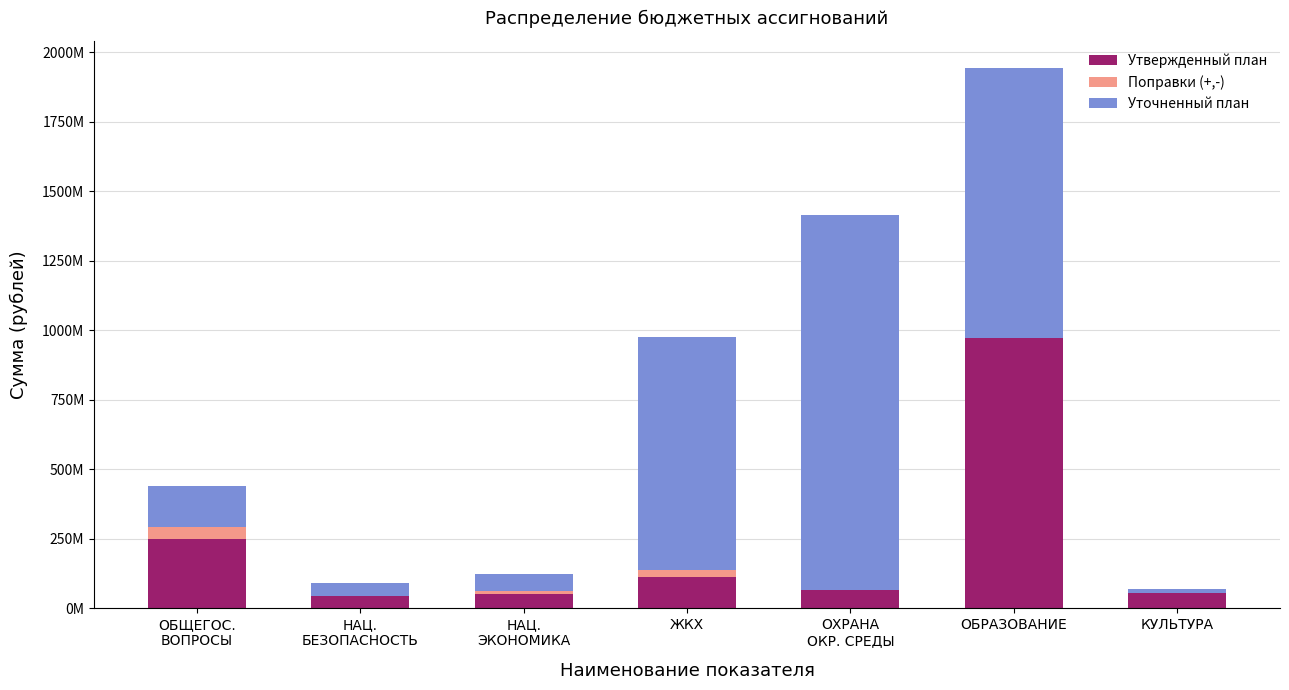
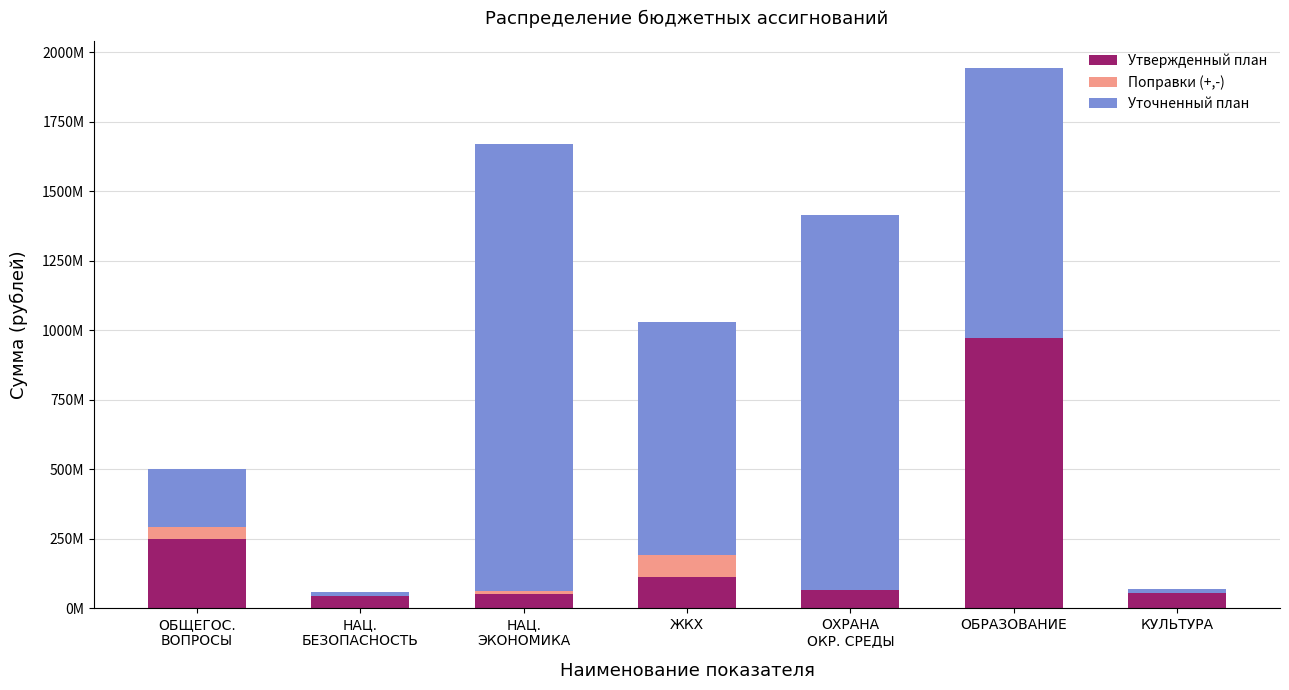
  {
    "Утвержденный план": {
      "ОБЩЕГОС. ВОПРОСЫ": 250000000,
      "НАЦ. БЕЗОПАСНОСТЬ": 40000000,
      "НАЦ. ЭКОНОМИКА": 50000000,
      "ЖКХ": 110000000,
      "ОХРАНА ОКР. СРЕДЫ": 70000000,
      "ОБРАЗОВАНИЕ": 970000000,
      "КУЛЬТУРА": 50000000
    },
    "Поправки (+,-)": {
      "ОБЩЕГОС. ВОПРОСЫ": 40000000,
      "НАЦ. БЕЗОПАСНОСТЬ": 0,
      "НАЦ. ЭКОНОМИКА": 10000000,
-     "ЖКХ": 20000000,
+     "ЖКХ": 80000000,
      "ОХРАНА ОКР. СРЕДЫ": 0,
      "ОБРАЗОВАНИЕ": 0,
      "КУЛЬТУРА": 0
    },
    "Уточненный план": {
-     "ОБЩЕГОС. ВОПРОСЫ": 150000000,
-     "НАЦ. БЕЗОПАСНОСТЬ": 40000000,
-     "НАЦ. ЭКОНОМИКА": 60000000,
+     "ОБЩЕГОС. ВОПРОСЫ": 210000000,
+     "НАЦ. БЕЗОПАСНОСТЬ": 20000000,
+     "НАЦ. ЭКОНОМИКА": 1610000000,
      "ЖКХ": 840000000,
      "ОХРАНА ОКР. СРЕДЫ": 1350000000,
      "ОБРАЗОВАНИЕ": 970000000,
      "КУЛЬТУРА": 20000000
    }
  }
